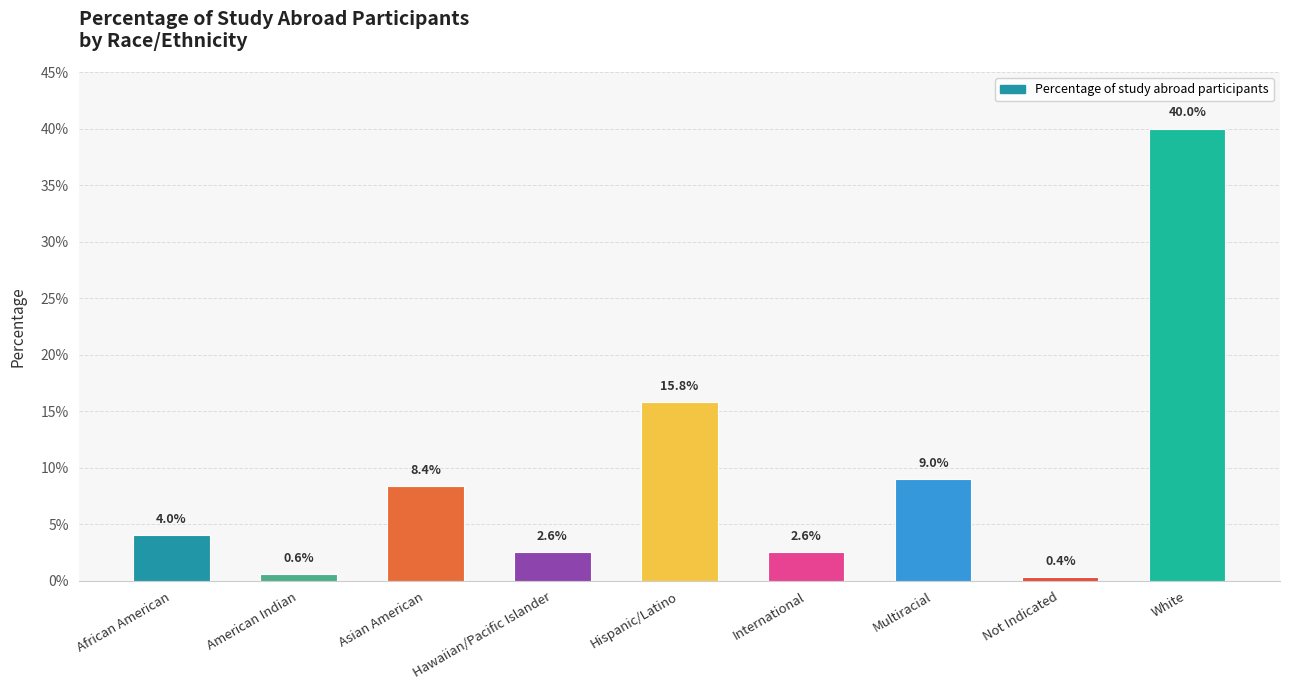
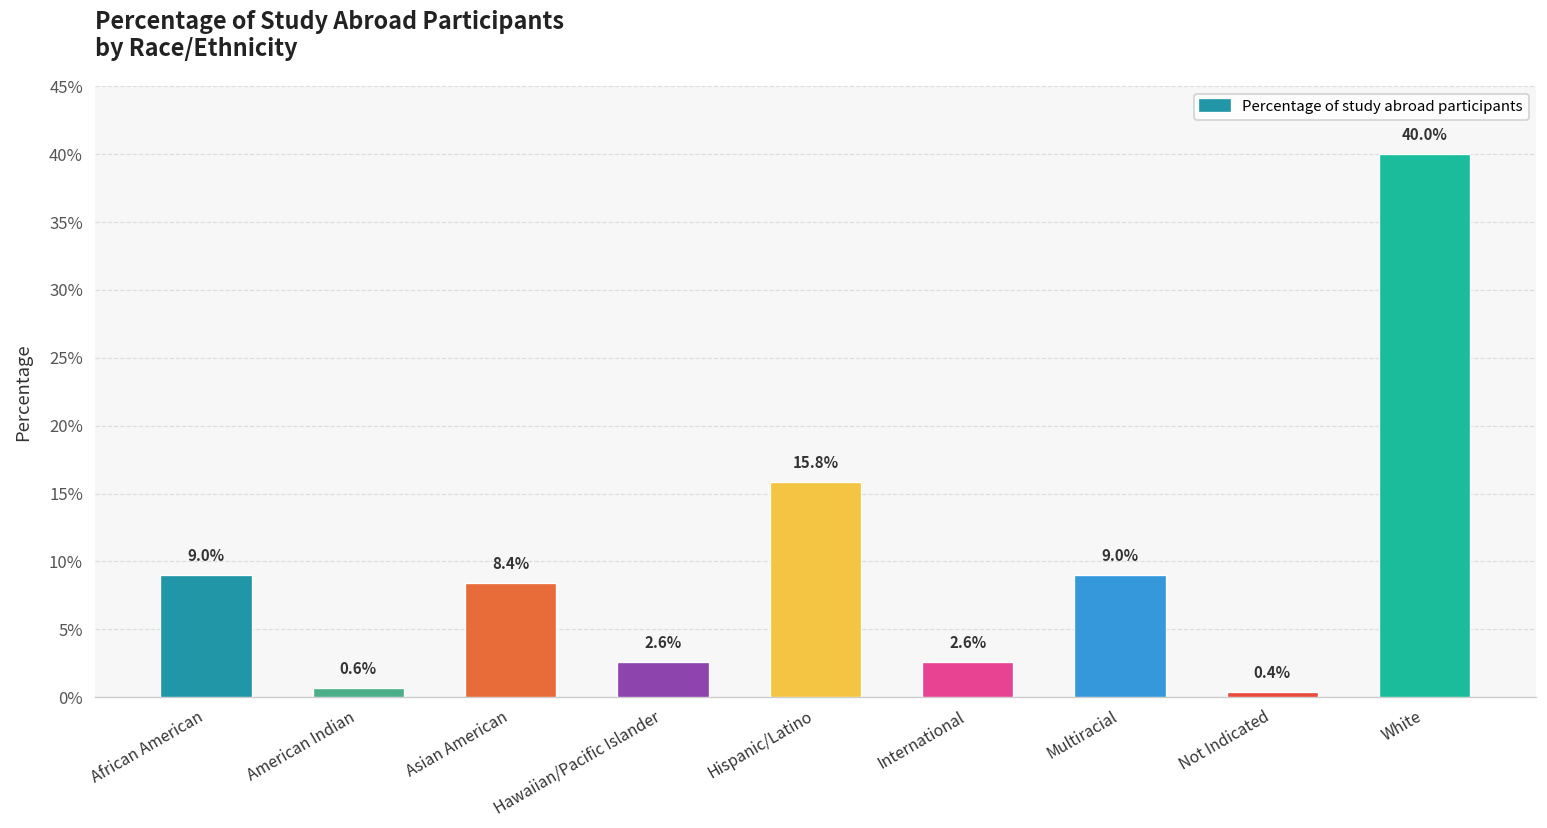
  {
-   "African American": "4.0%",
+   "African American": "9.0%",
    "American Indian": "0.6%",
    "Asian American": "8.4%",
    "Hawaiian/Pacific Islander": "2.6%",
    "Hispanic/Latino": "15.8%",
    "International": "2.6%",
    "Multiracial": "9.0%",
    "Not Indicated": "0.4%",
    "White": "40.0%"
  }
